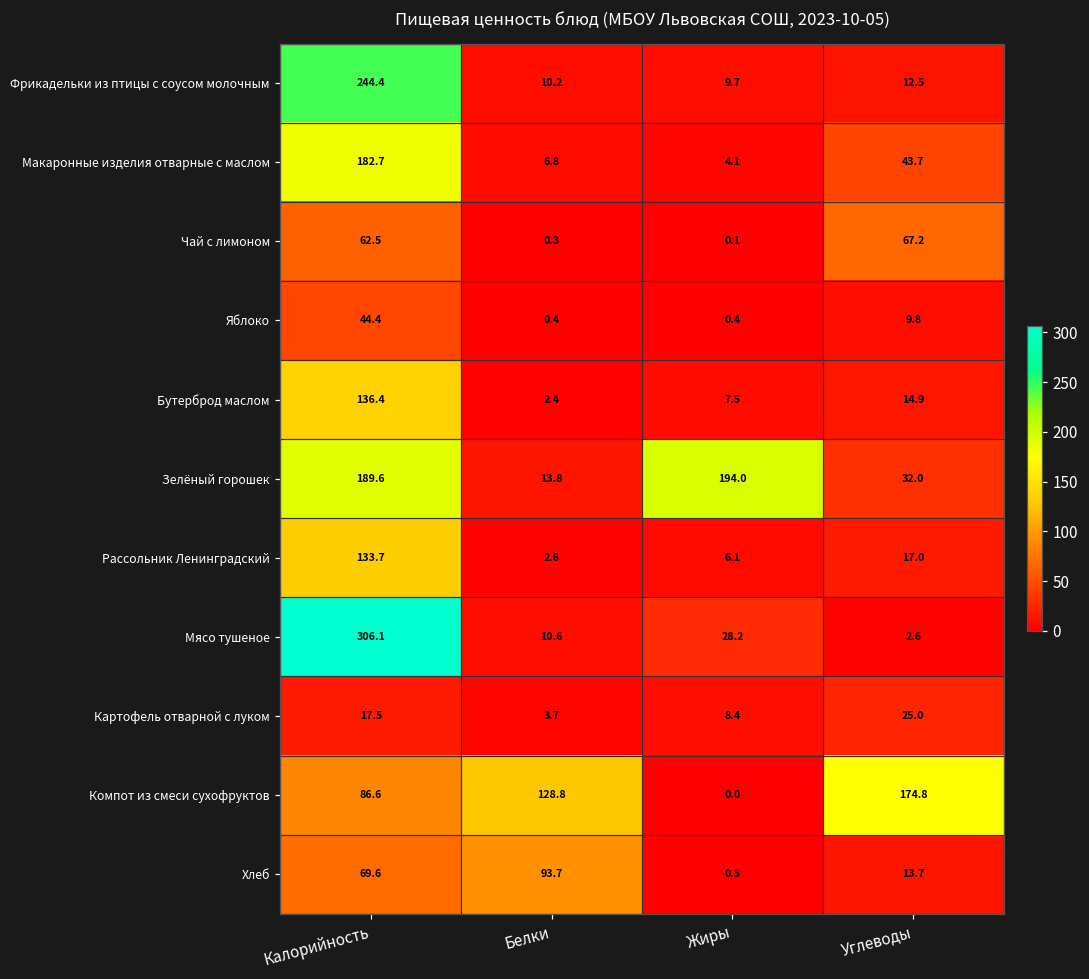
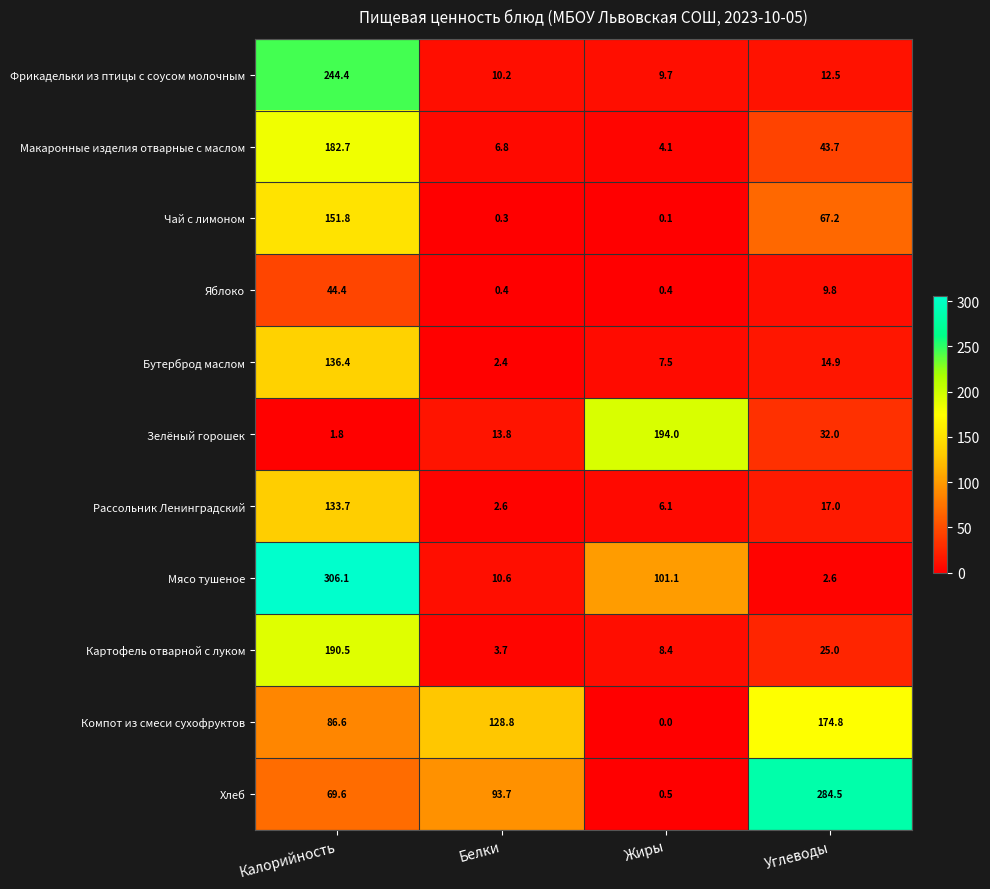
  {
    "Фрикадельки из птицы с соусом молочным": {
      "Калорийность": 244.4,
      "Белки": 10.2,
      "Жиры": 9.7,
      "Углеводы": 12.5
    },
    "Макаронные изделия отварные с маслом": {
      "Калорийность": 182.7,
      "Белки": 6.8,
      "Жиры": 4.1,
      "Углеводы": 43.7
    },
    "Чай с лимоном": {
-     "Калорийность": 62.5,
+     "Калорийность": 151.8,
      "Белки": 0.3,
      "Жиры": 0.1,
      "Углеводы": 67.2
    },
    "Яблоко": {
      "Калорийность": 44.4,
      "Белки": 0.4,
      "Жиры": 0.4,
      "Углеводы": 9.8
    },
    "Бутерброд маслом": {
      "Калорийность": 136.4,
      "Белки": 2.4,
      "Жиры": 7.5,
      "Углеводы": 14.9
    },
    "Зелёный горошек": {
-     "Калорийность": 189.6,
+     "Калорийность": 1.8,
      "Белки": 13.8,
      "Жиры": 194.0,
      "Углеводы": 32.0
    },
    "Рассольник Ленинградский": {
      "Калорийность": 133.7,
      "Белки": 2.6,
      "Жиры": 6.1,
      "Углеводы": 17.0
    },
    "Мясо тушеное": {
      "Калорийность": 306.1,
      "Белки": 10.6,
-     "Жиры": 28.2,
+     "Жиры": 101.1,
      "Углеводы": 2.6
    },
    "Картофель отварной с луком": {
-     "Калорийность": 17.5,
+     "Калорийность": 190.5,
      "Белки": 3.7,
      "Жиры": 8.4,
      "Углеводы": 25.0
    },
    "Компот из смеси сухофруктов": {
      "Калорийность": 86.6,
      "Белки": 128.8,
      "Жиры": 0.0,
      "Углеводы": 174.8
    },
    "Хлеб": {
      "Калорийность": 69.6,
      "Белки": 93.7,
      "Жиры": 0.5,
-     "Углеводы": 13.7
+     "Углеводы": 284.5
    }
  }
